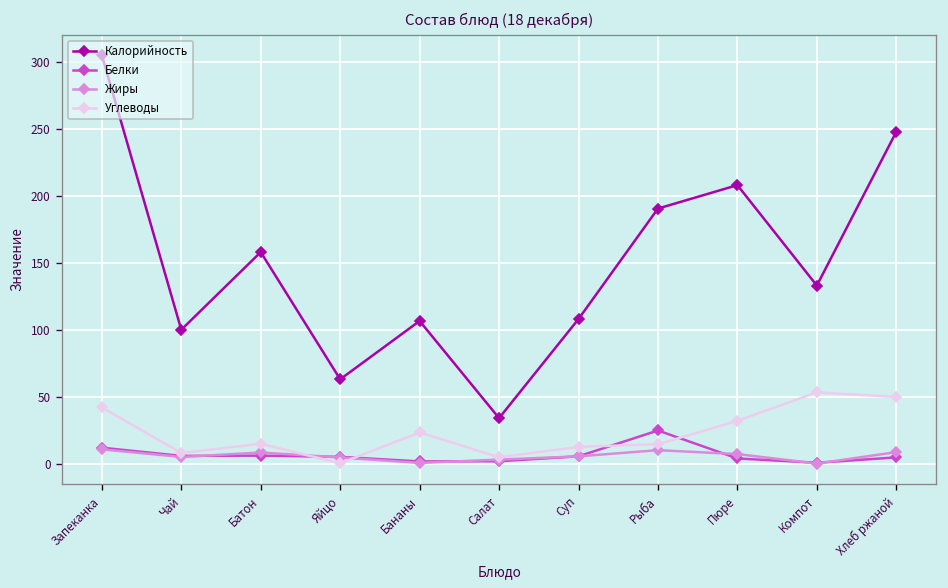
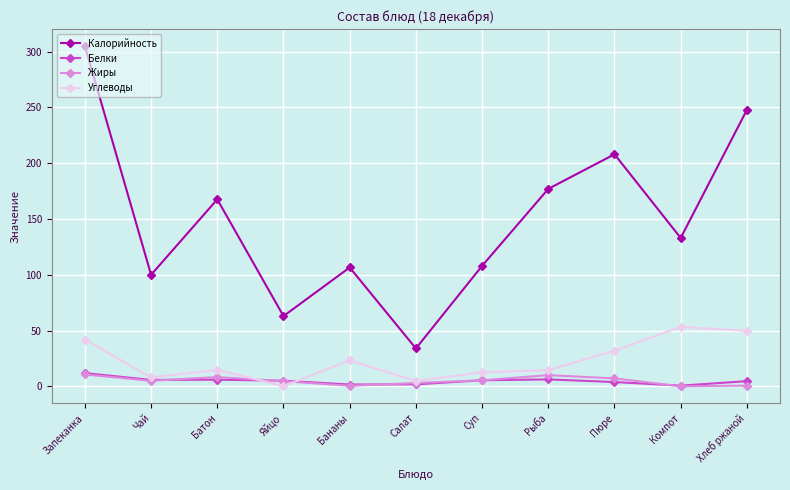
  {
    "Калорийность": {
      "Чай": 100,
-     "Батон": 158,
+     "Батон": 168,
      "Яйцо": 63,
      "Бананы": 107,
      "Салат": 34,
      "Суп": 108,
-     "Рыба": 191,
+     "Рыба": 177,
      "Пюре": 208,
      "Компот": 133,
      "Хлеб ржаной": 248
    },
    "Белки": {
      "Батон": 6,
-     "Рыба": 25,
+     "Рыба": 6,
      "Пюре": 4,
      "Хлеб ржаной": 5
    },
    "Жиры": {
      "Батон": 8,
      "Рыба": 10,
      "Пюре": 7,
-     "Хлеб ржаной": 9
+     "Хлеб ржаной": 1
    },
    "Углеводы": {
      "Запеканка": 42,
      "Батон": 15,
      "Яйцо": 0,
      "Бананы": 23,
      "Суп": 13,
      "Рыба": 15,
      "Пюре": 32,
      "Компот": 53,
      "Хлеб ржаной": 50
    }
  }
